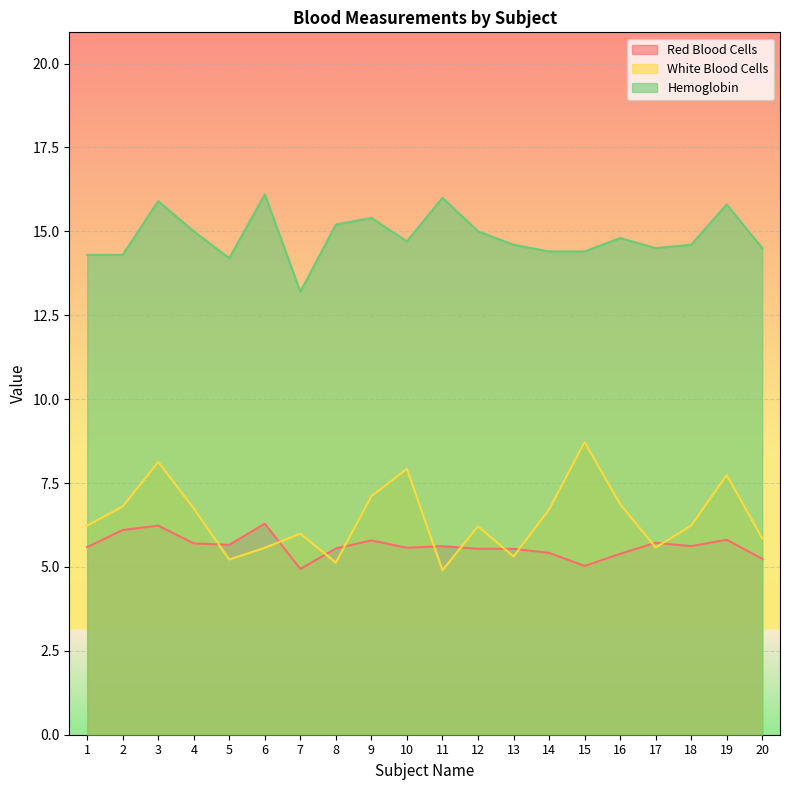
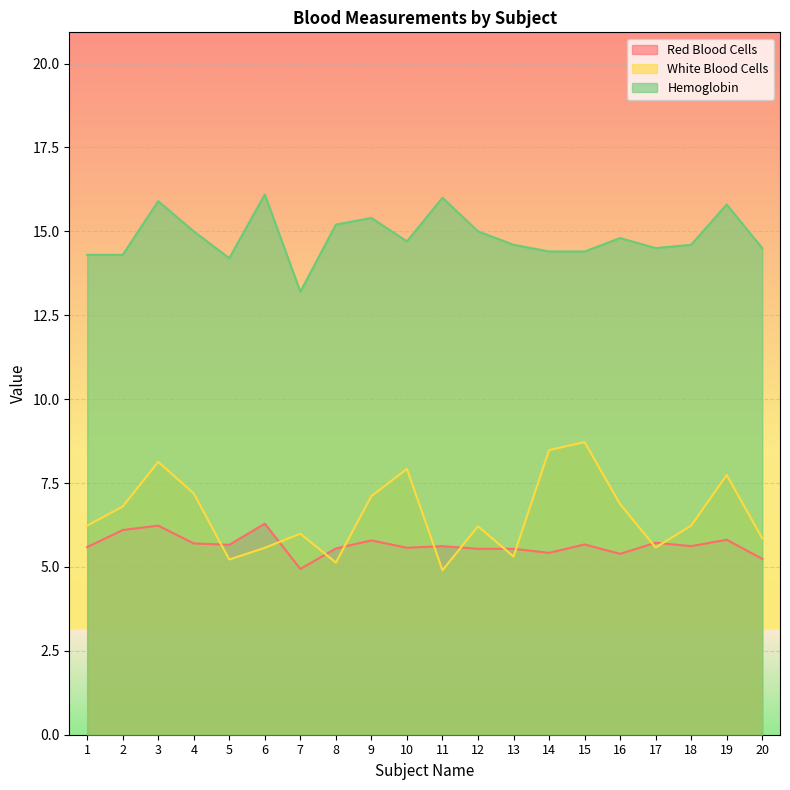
  {
    "Red Blood Cells": {
      "1": 5.6,
      "2": 6.1,
      "3": 6.2,
      "4": 5.7,
      "5": 5.7,
      "6": 6.3,
      "7": 4.9,
      "8": 5.6,
      "9": 5.8,
      "10": 5.6,
      "11": 5.6,
      "12": 5.5,
      "13": 5.5,
      "14": 5.4,
-     "15": 5.0,
+     "15": 5.7,
      "16": 5.4,
      "17": 5.7,
      "18": 5.6,
      "19": 5.8,
      "20": 5.2
    },
    "White Blood Cells": {
      "1": 6.2,
      "2": 6.8,
      "3": 8.1,
-     "4": 6.7,
+     "4": 7.2,
      "5": 5.2,
      "6": 5.6,
      "7": 6.0,
      "8": 5.1,
      "9": 7.1,
      "10": 7.9,
      "11": 4.9,
      "12": 6.2,
      "13": 5.3,
-     "14": 6.7,
+     "14": 8.5,
      "15": 8.7,
      "16": 6.9,
      "17": 5.6,
      "18": 6.2,
      "19": 7.7,
      "20": 5.9
    },
    "Hemoglobin": {
      "1": 14.3,
      "2": 14.3,
      "3": 15.9,
      "4": 15.0,
      "5": 14.2,
      "6": 16.1,
      "7": 13.2,
      "8": 15.2,
      "9": 15.4,
      "10": 14.7,
      "11": 16.0,
      "12": 15.0,
      "13": 14.6,
      "14": 14.4,
      "15": 14.4,
      "16": 14.8,
      "17": 14.5,
      "18": 14.6,
      "19": 15.8,
      "20": 14.5
    }
  }
